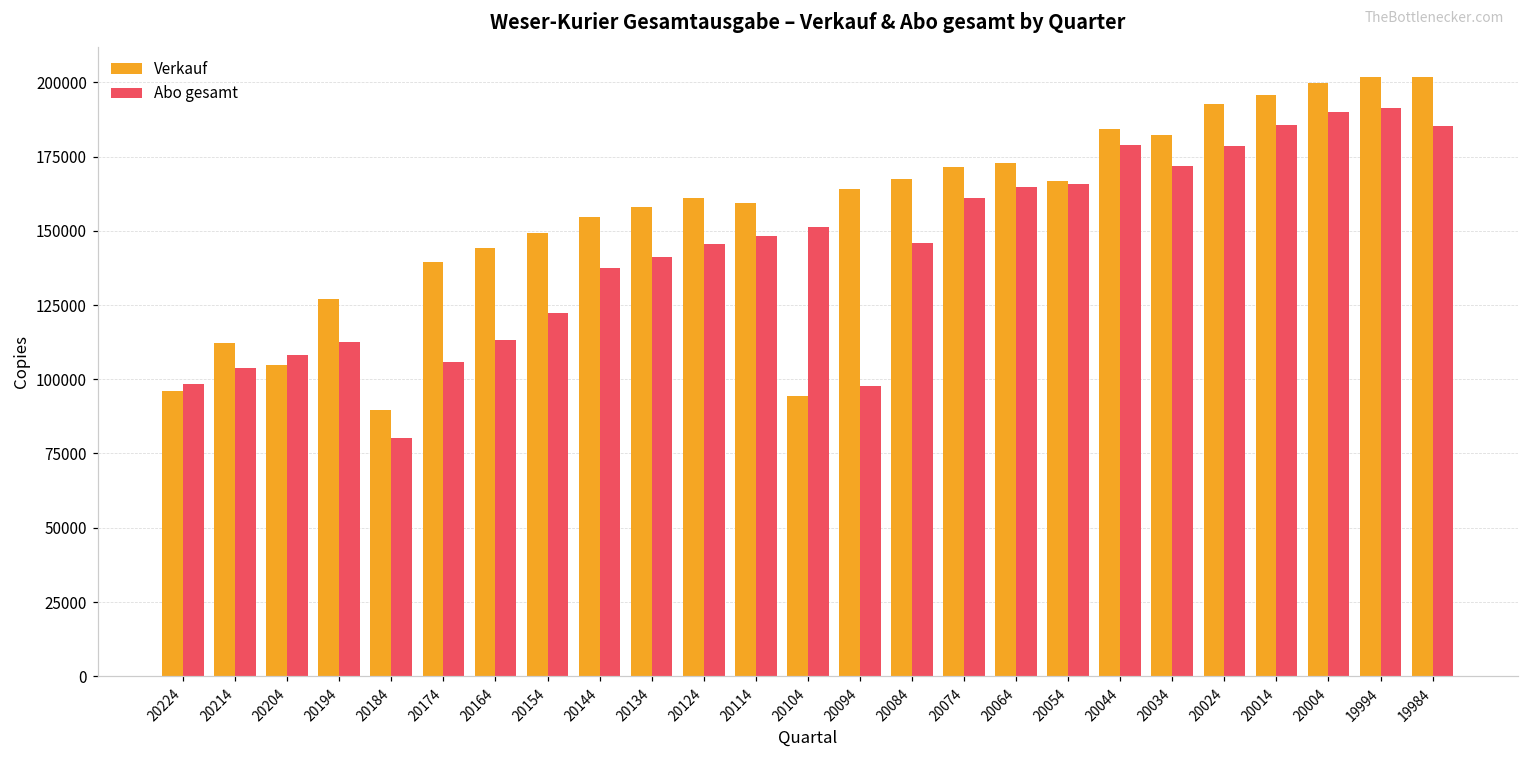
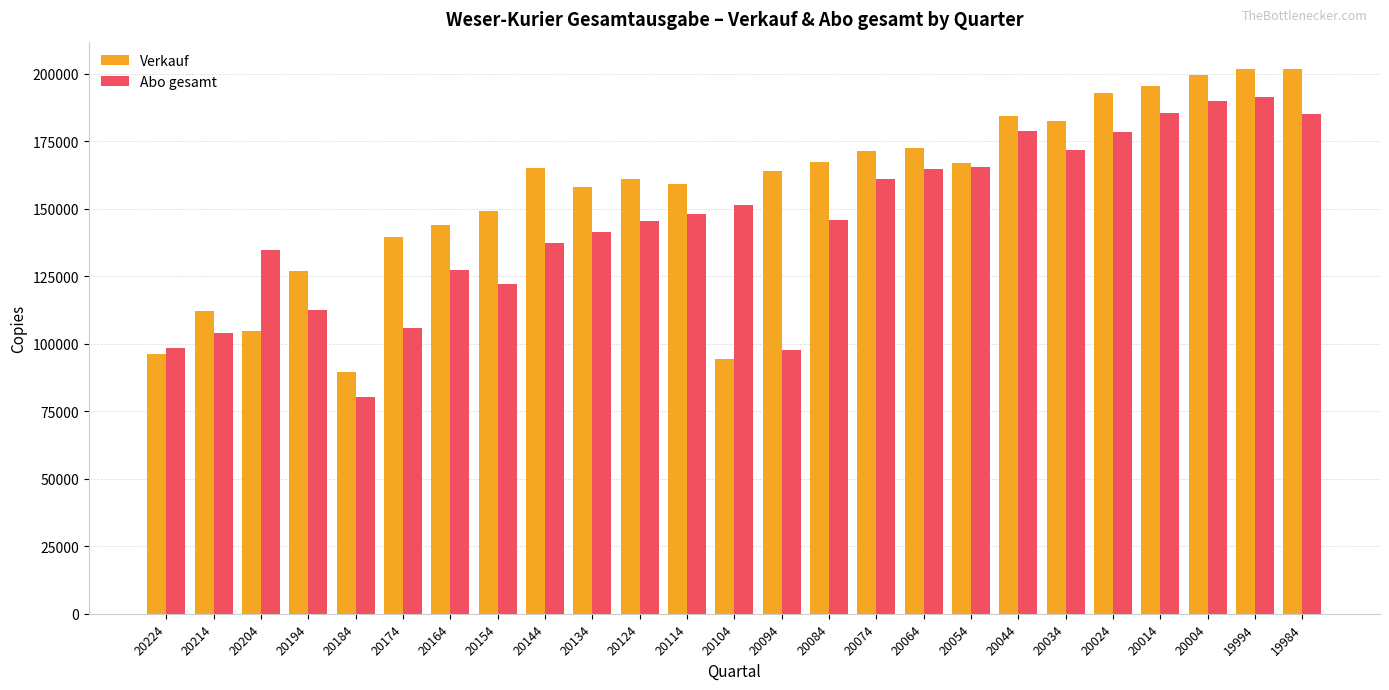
  {
    "Verkauf": {
      "20224": 96000,
      "20214": 112000,
      "20204": 105000,
      "20194": 127000,
      "20184": 90000,
      "20174": 140000,
      "20164": 144000,
      "20154": 149000,
-     "20144": 155000,
+     "20144": 165000,
      "20134": 158000,
      "20124": 161000,
      "20114": 159000,
      "20104": 94000,
      "20094": 164000,
      "20084": 167000,
      "20074": 171000,
      "20064": 173000,
      "20054": 167000,
      "20044": 184000,
      "20034": 182000,
      "20024": 193000,
      "20014": 196000,
      "20004": 200000,
      "19994": 202000,
      "19984": 202000
    },
    "Abo gesamt": {
      "20224": 98000,
      "20214": 104000,
-     "20204": 108000,
+     "20204": 135000,
      "20194": 113000,
      "20184": 80000,
      "20174": 106000,
-     "20164": 113000,
+     "20164": 127000,
      "20154": 122000,
      "20144": 137000,
      "20134": 141000,
      "20124": 146000,
      "20114": 148000,
      "20104": 151000,
      "20094": 98000,
      "20084": 146000,
      "20074": 161000,
      "20064": 165000,
      "20054": 166000,
      "20044": 179000,
      "20034": 172000,
      "20024": 179000,
      "20014": 185000,
      "20004": 190000,
      "19994": 191000,
      "19984": 185000
    }
  }
